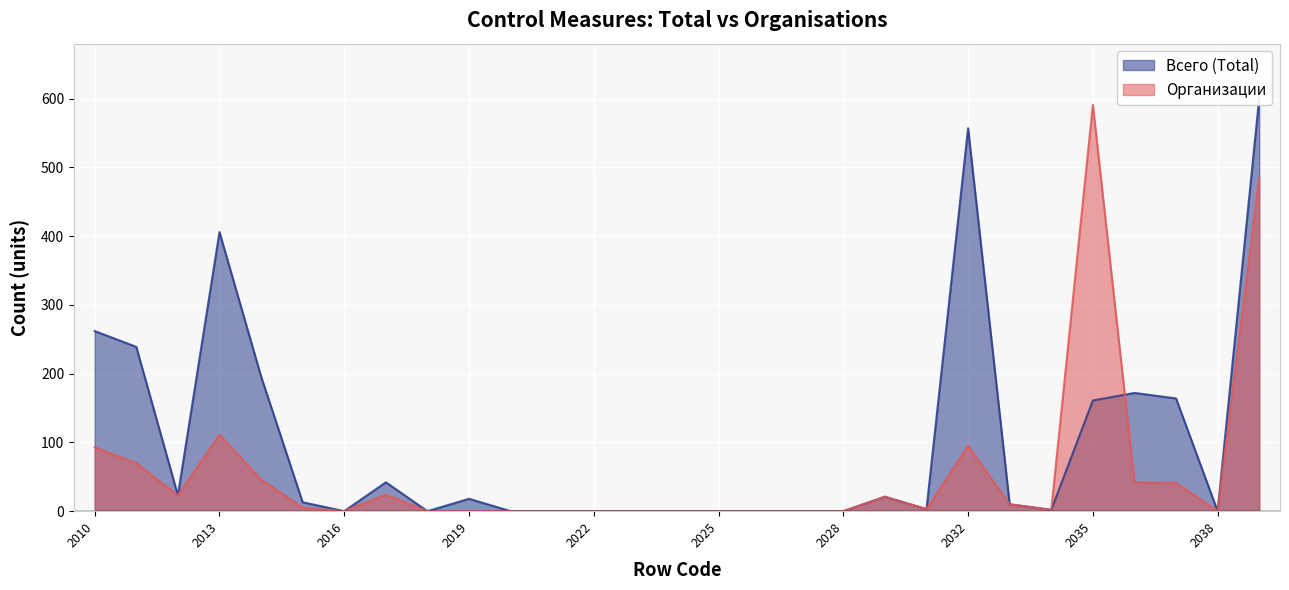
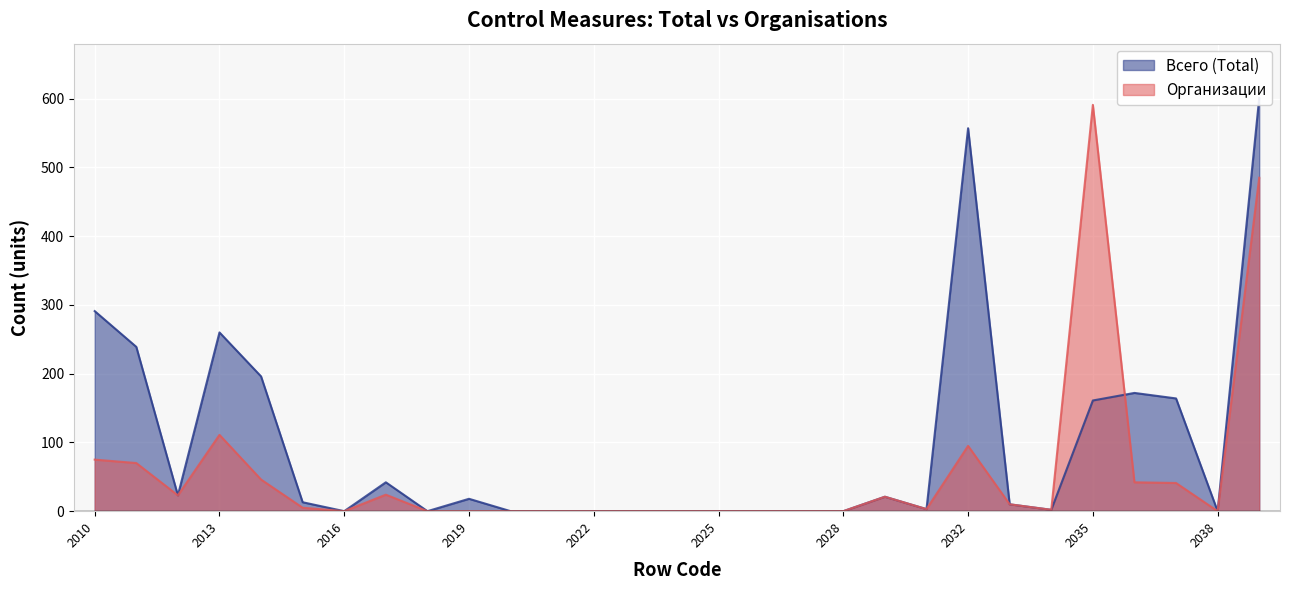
  {
    "Всего (Total)": {
-     "2010": 260,
-     "2013": 410,
+     "2010": 290,
+     "2013": 260,
      "2019": 20,
      "2032": 560,
      "2035": 160
    },
    "Организации": {
-     "2010": 90,
+     "2010": 80,
      "2013": 110,
      "2019": 0,
      "2032": 100,
      "2035": 590
    }
  }
